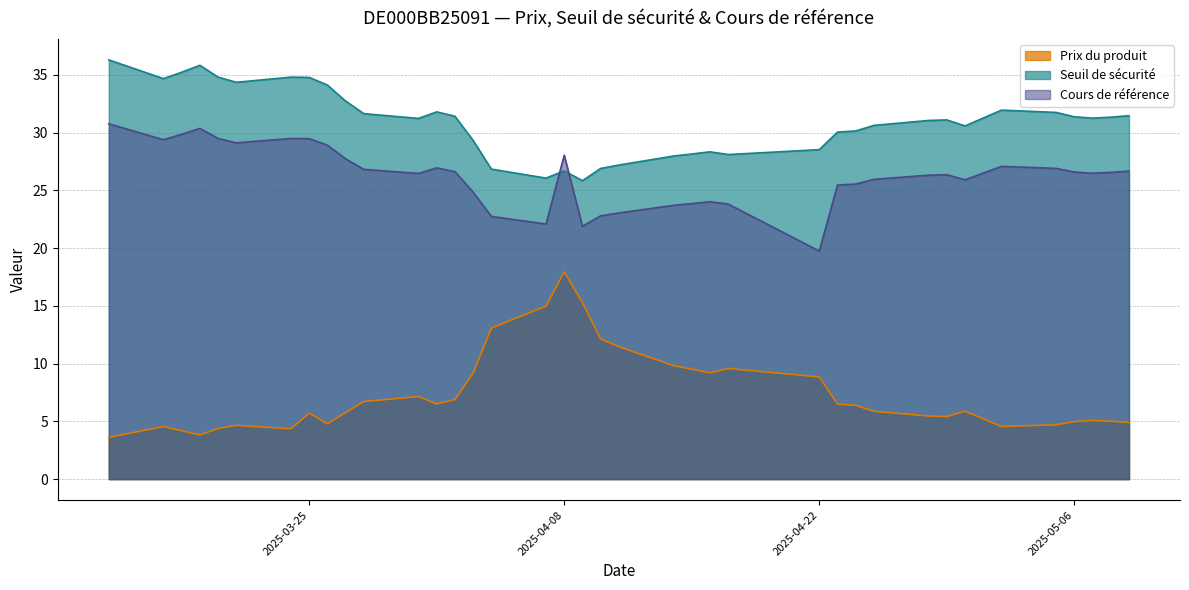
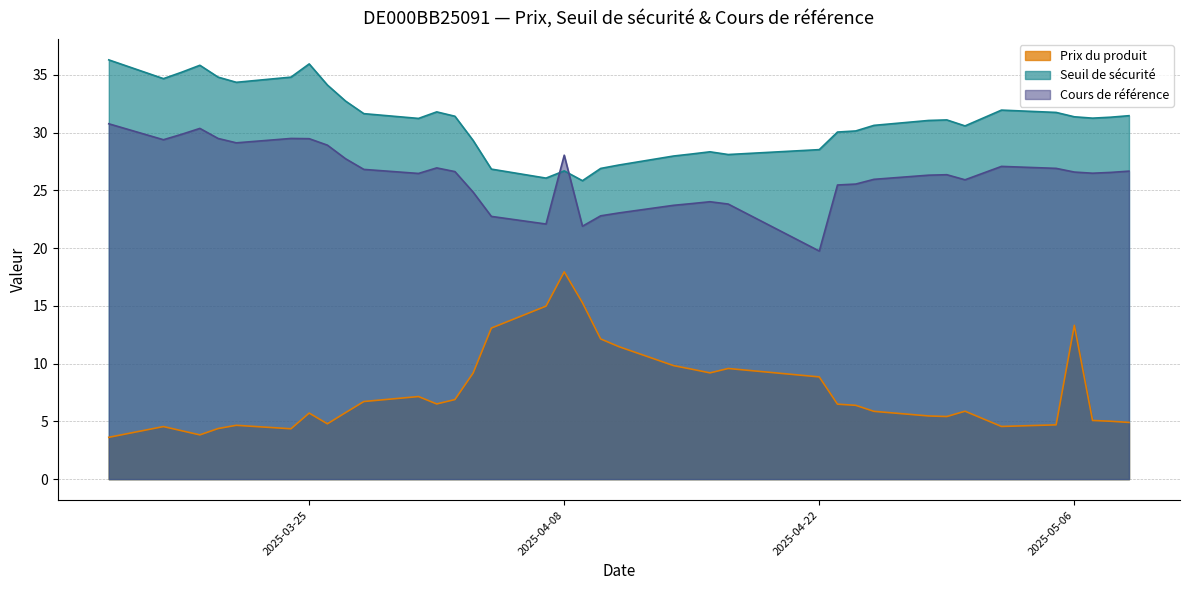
  {
    "Prix du produit": {
      "2025-03-25": 5.7,
      "2025-04-08": 18.0,
      "2025-04-22": 8.9,
-     "2025-05-06": 5.0
+     "2025-05-06": 13.3
    },
    "Seuil de sécurité": {
-     "2025-03-25": 34.8,
+     "2025-03-25": 36.0,
      "2025-04-08": 26.7,
      "2025-04-22": 28.5,
      "2025-05-06": 31.4
    },
    "Cours de référence": {
      "2025-03-25": 29.5,
      "2025-04-08": 28.1,
      "2025-04-22": 19.8,
      "2025-05-06": 26.6
    }
  }
